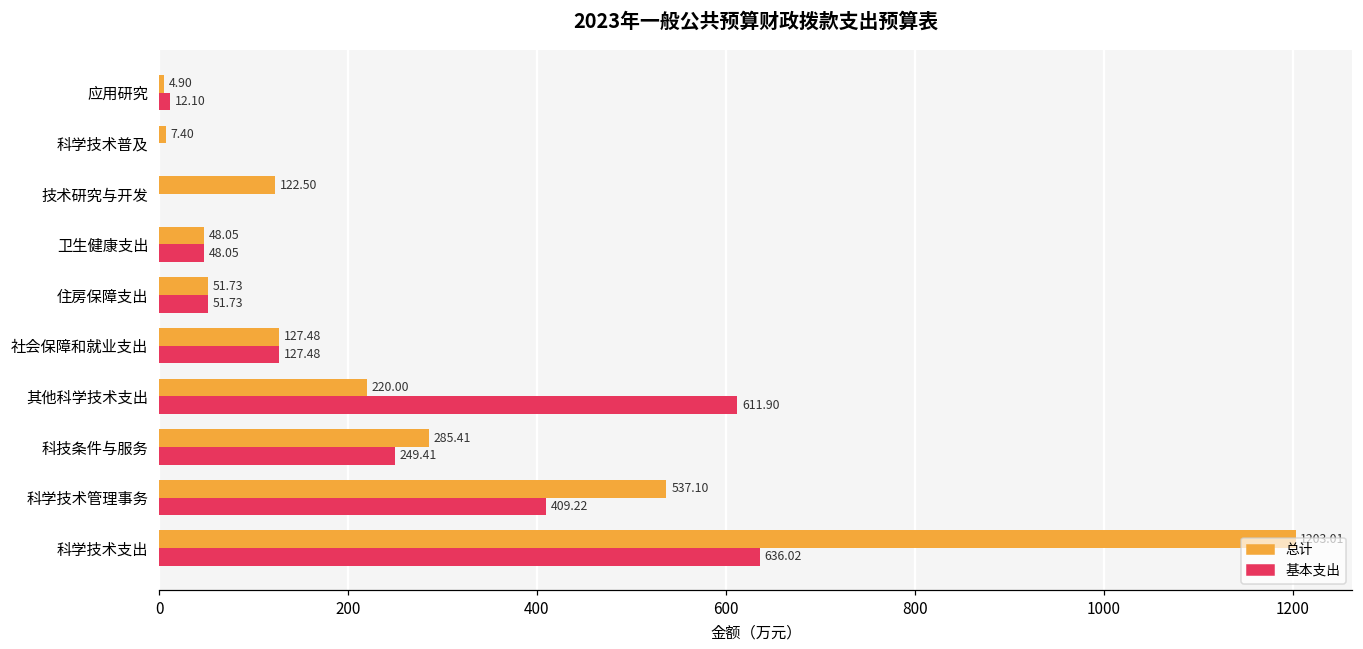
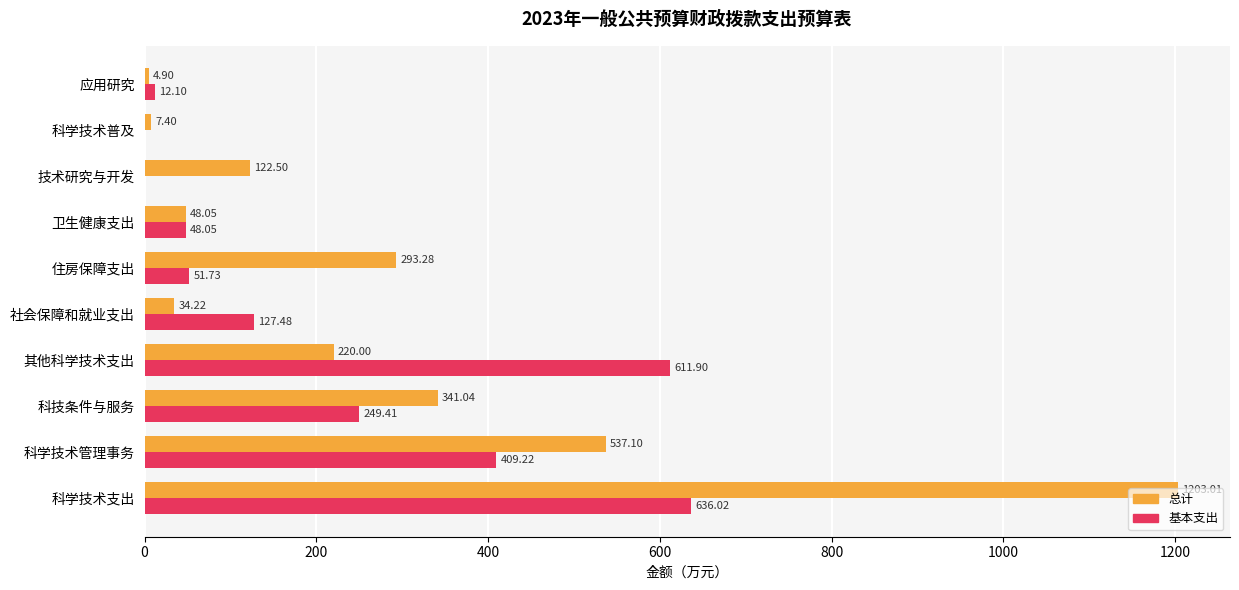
  {
    "总计": {
      "应用研究": 4.90,
      "科学技术普及": 7.40,
      "技术研究与开发": 122.50,
      "卫生健康支出": 48.05,
-     "住房保障支出": 51.73,
-     "社会保障和就业支出": 127.48,
+     "住房保障支出": 293.28,
+     "社会保障和就业支出": 34.22,
      "其他科学技术支出": 220.00,
-     "科技条件与服务": 285.41,
+     "科技条件与服务": 341.04,
      "科学技术管理事务": 537.10
    },
    "基本支出": {
      "应用研究": 12.10,
      "卫生健康支出": 48.05,
      "住房保障支出": 51.73,
      "社会保障和就业支出": 127.48,
      "其他科学技术支出": 611.90,
      "科技条件与服务": 249.41,
      "科学技术管理事务": 409.22,
      "科学技术支出": 636.02
    }
  }
